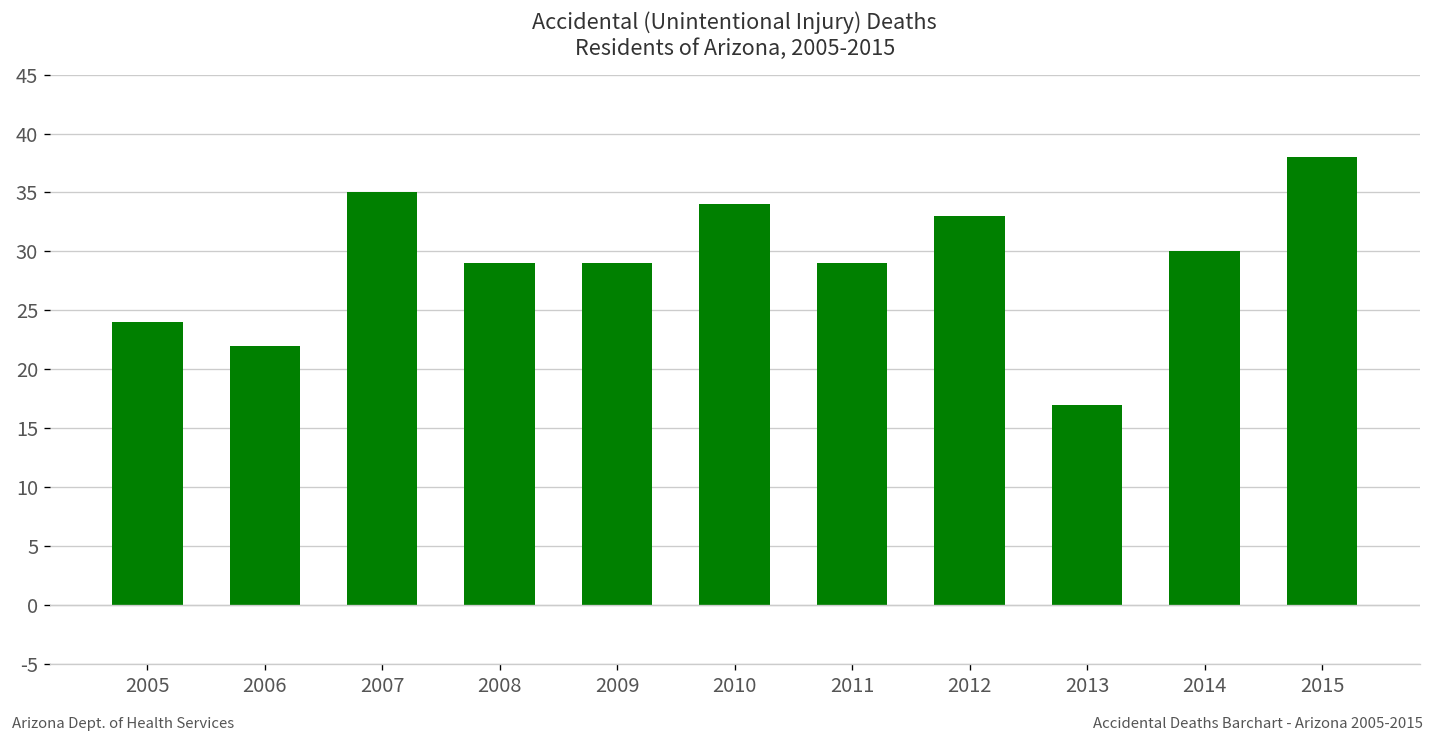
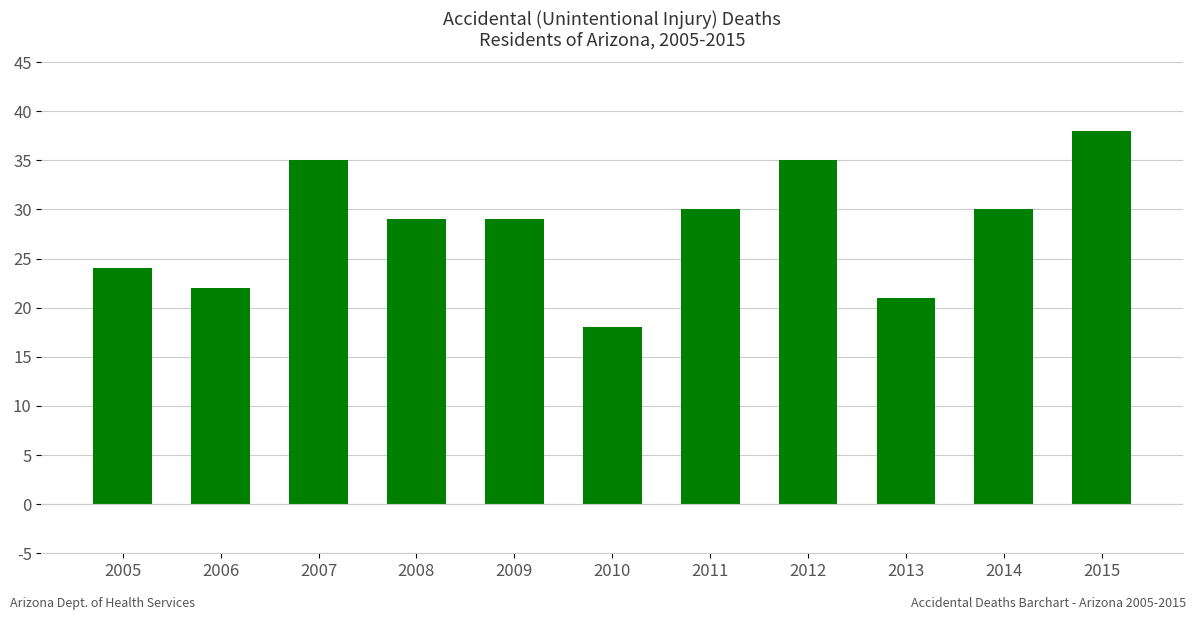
  {
    "2005": 24,
    "2006": 22,
    "2007": 35,
    "2008": 29,
    "2009": 29,
-   "2010": 34,
-   "2011": 29,
-   "2012": 33,
-   "2013": 17,
+   "2010": 18,
+   "2011": 30,
+   "2012": 35,
+   "2013": 21,
    "2014": 30,
    "2015": 38
  }
